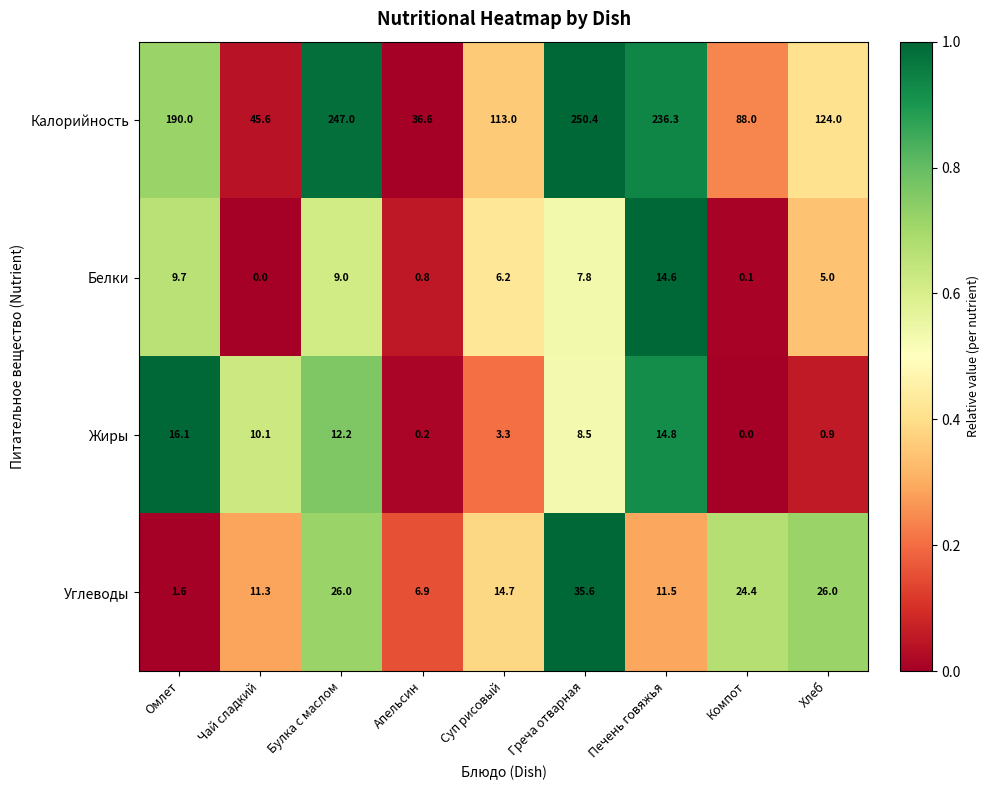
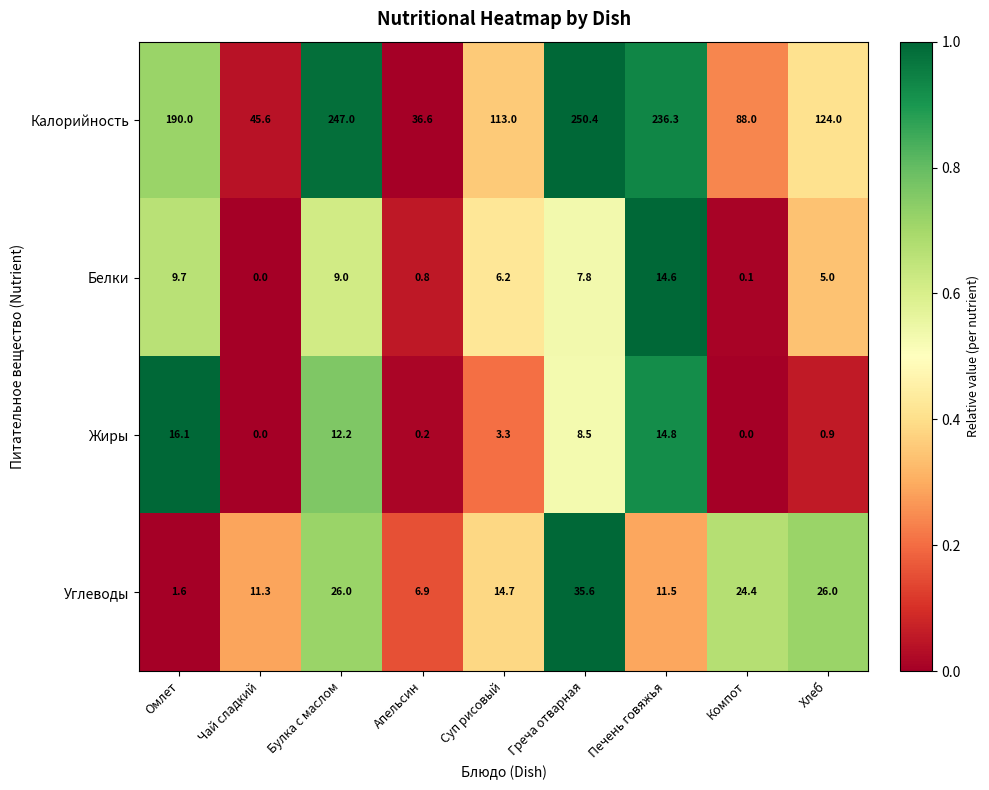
  {
    "Калорийность": {
      "Омлет": 190.0,
      "Чай сладкий": 45.6,
      "Булка с маслом": 247.0,
      "Апельсин": 36.6,
      "Суп рисовый": 113.0,
      "Греча отварная": 250.4,
      "Печень говяжья": 236.3,
      "Компот": 88.0,
      "Хлеб": 124.0
    },
    "Белки": {
      "Омлет": 9.7,
      "Чай сладкий": 0.0,
      "Булка с маслом": 9.0,
      "Апельсин": 0.8,
      "Суп рисовый": 6.2,
      "Греча отварная": 7.8,
      "Печень говяжья": 14.6,
      "Компот": 0.1,
      "Хлеб": 5.0
    },
    "Жиры": {
      "Омлет": 16.1,
-     "Чай сладкий": 10.1,
+     "Чай сладкий": 0.0,
      "Булка с маслом": 12.2,
      "Апельсин": 0.2,
      "Суп рисовый": 3.3,
      "Греча отварная": 8.5,
      "Печень говяжья": 14.8,
      "Компот": 0.0,
      "Хлеб": 0.9
    },
    "Углеводы": {
      "Омлет": 1.6,
      "Чай сладкий": 11.3,
      "Булка с маслом": 26.0,
      "Апельсин": 6.9,
      "Суп рисовый": 14.7,
      "Греча отварная": 35.6,
      "Печень говяжья": 11.5,
      "Компот": 24.4,
      "Хлеб": 26.0
    }
  }
